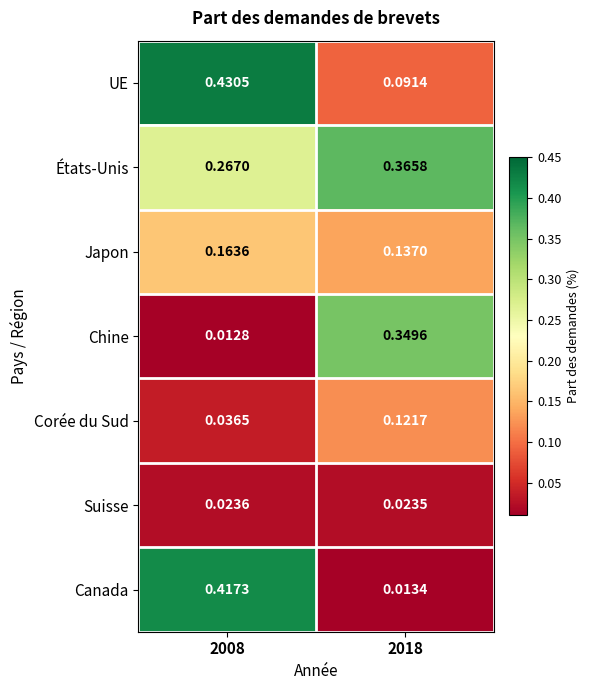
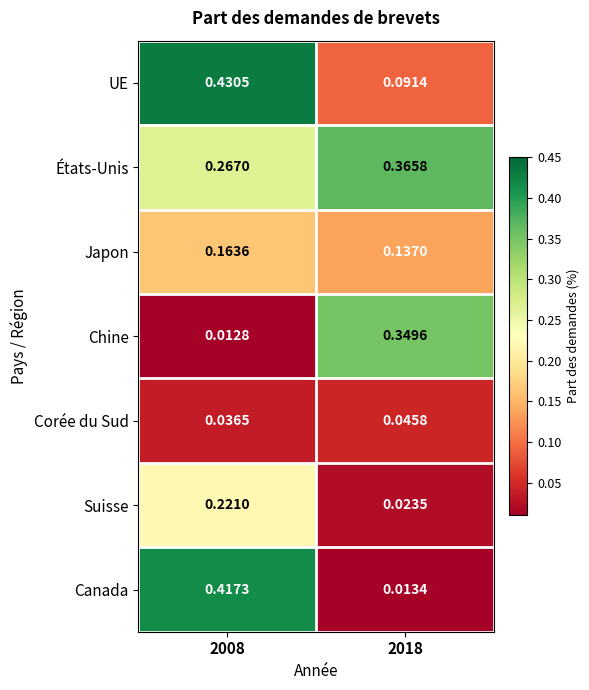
  {
    "UE": {
      "2008": 0.4305,
      "2018": 0.0914
    },
    "États-Unis": {
      "2008": 0.2670,
      "2018": 0.3658
    },
    "Japon": {
      "2008": 0.1636,
      "2018": 0.1370
    },
    "Chine": {
      "2008": 0.0128,
      "2018": 0.3496
    },
    "Corée du Sud": {
      "2008": 0.0365,
-     "2018": 0.1217
+     "2018": 0.0458
    },
    "Suisse": {
-     "2008": 0.0236,
+     "2008": 0.2210,
      "2018": 0.0235
    },
    "Canada": {
      "2008": 0.4173,
      "2018": 0.0134
    }
  }
